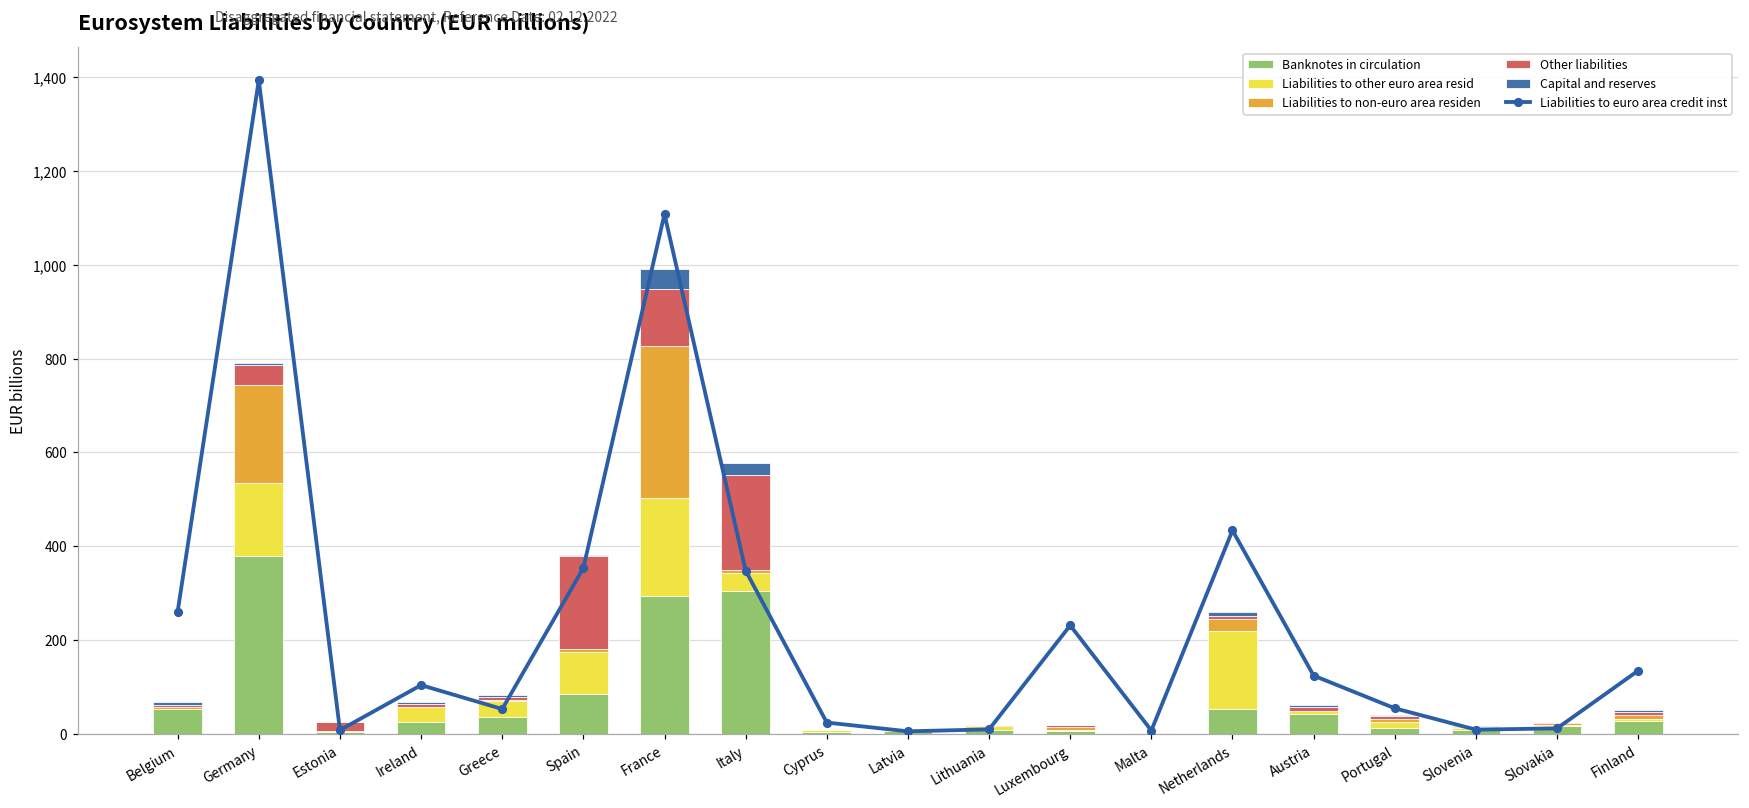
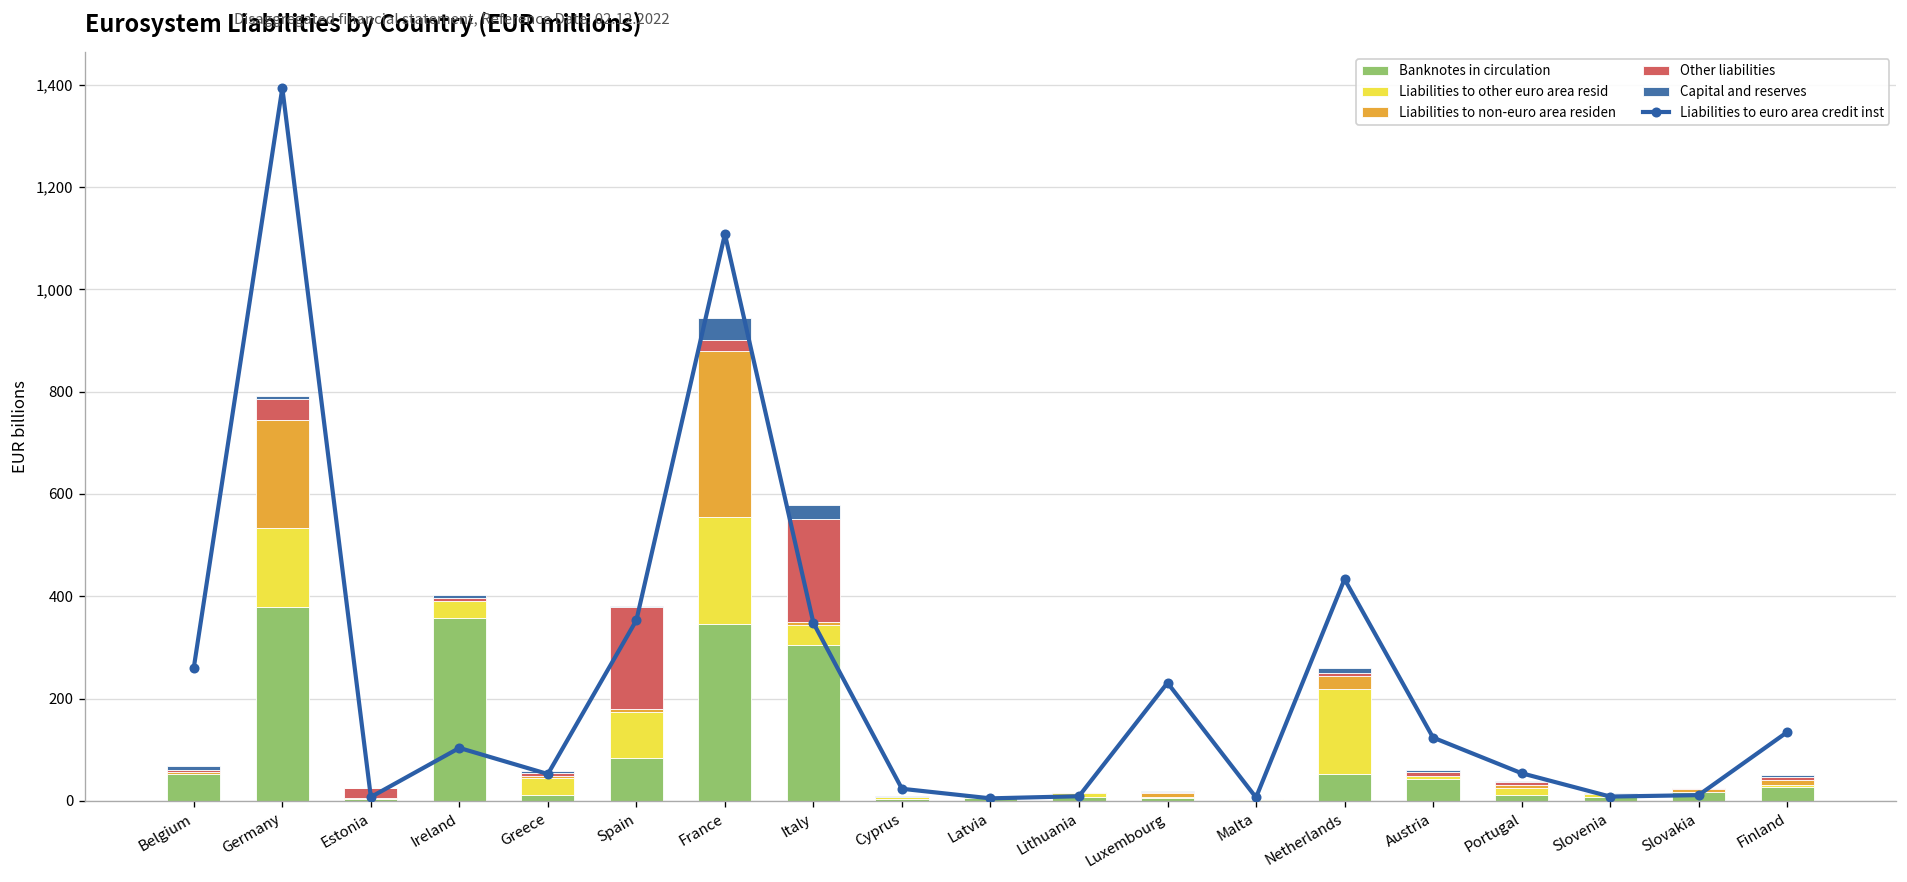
  {
    "Banknotes in circulation": {
      "Belgium": 50,
      "Germany": 380,
-     "Ireland": 20,
-     "Greece": 40,
+     "Ireland": 360,
+     "Greece": 10,
      "Spain": 80,
-     "France": 290,
+     "France": 350,
      "Italy": 300,
      "Lithuania": 10,
      "Netherlands": 50,
      "Austria": 40,
      "Portugal": 10,
      "Slovenia": 10,
      "Slovakia": 20,
      "Finland": 30
    },
    "Liabilities to other euro area resid": {
      "Germany": 160,
      "Ireland": 30,
      "Greece": 30,
      "Spain": 90,
      "France": 210,
      "Italy": 40,
      "Lithuania": 10,
      "Netherlands": 170,
      "Austria": 10,
      "Portugal": 10
    },
    "Liabilities to non-euro area residen": {
      "Germany": 210,
      "Estonia": 0,
      "France": 320,
      "Italy": 10,
      "Luxembourg": 10,
      "Netherlands": 30,
      "Portugal": 10,
      "Finland": 10
    },
    "Other liabilities": {
      "Germany": 40,
      "Estonia": 20,
      "Greece": 10,
      "Spain": 200,
-     "France": 120,
+     "France": 20,
      "Italy": 200,
      "Austria": 10,
      "Finland": 10
    }
  }
